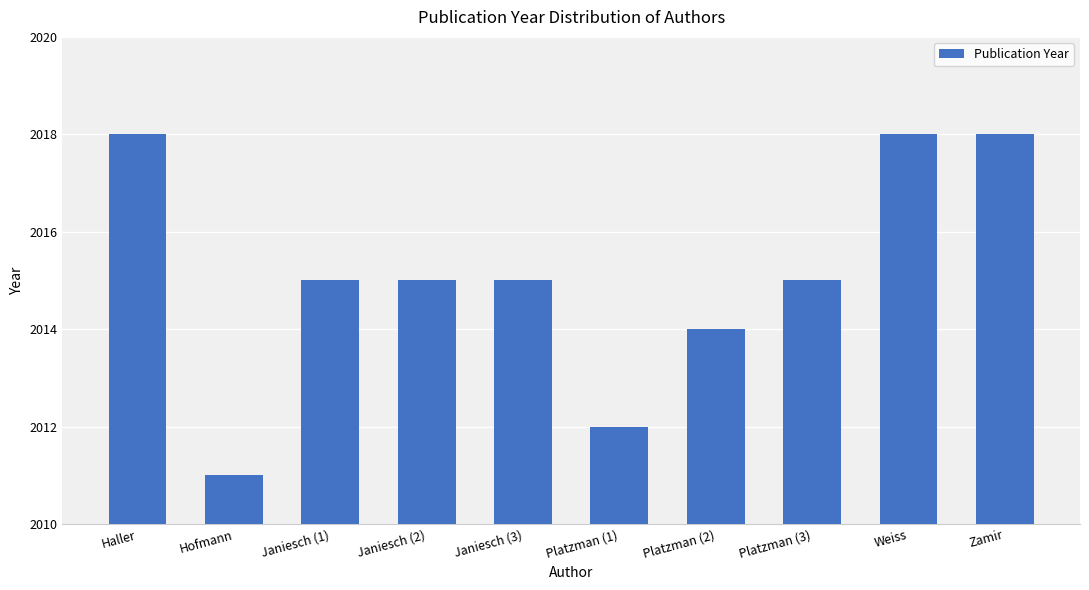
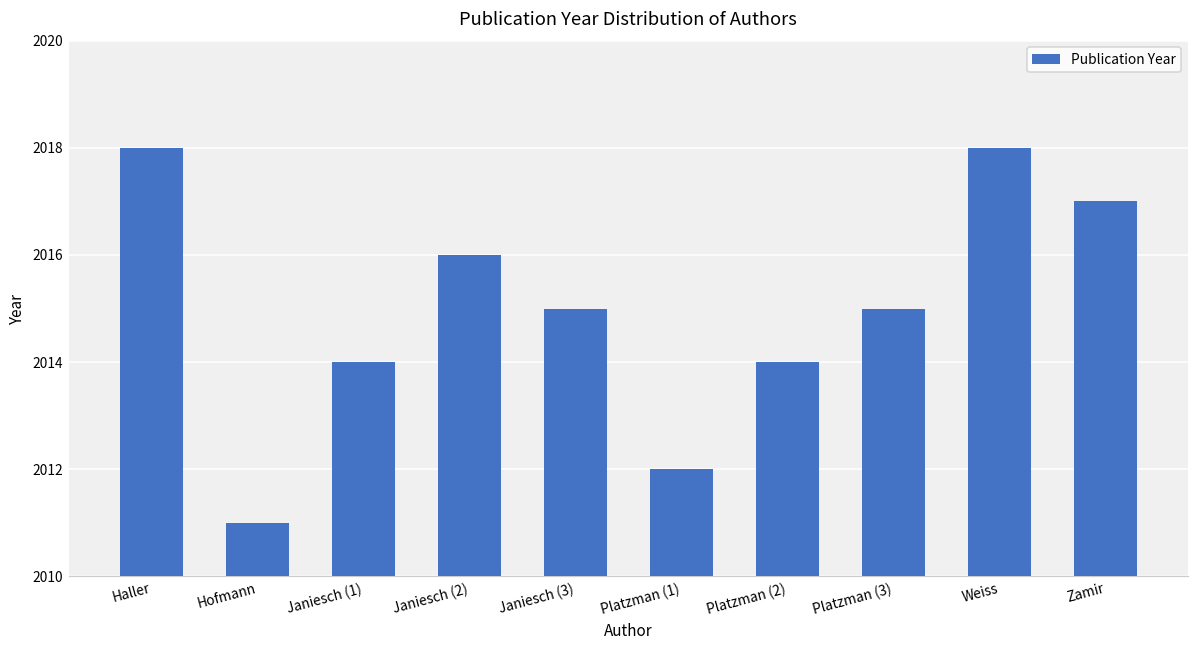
  {
    "Haller": 2018,
    "Hofmann": 2011,
-   "Janiesch (1)": 2015,
-   "Janiesch (2)": 2015,
+   "Janiesch (1)": 2014,
+   "Janiesch (2)": 2016,
    "Janiesch (3)": 2015,
    "Platzman (1)": 2012,
    "Platzman (2)": 2014,
    "Platzman (3)": 2015,
    "Weiss": 2018,
-   "Zamir": 2018
+   "Zamir": 2017
  }
